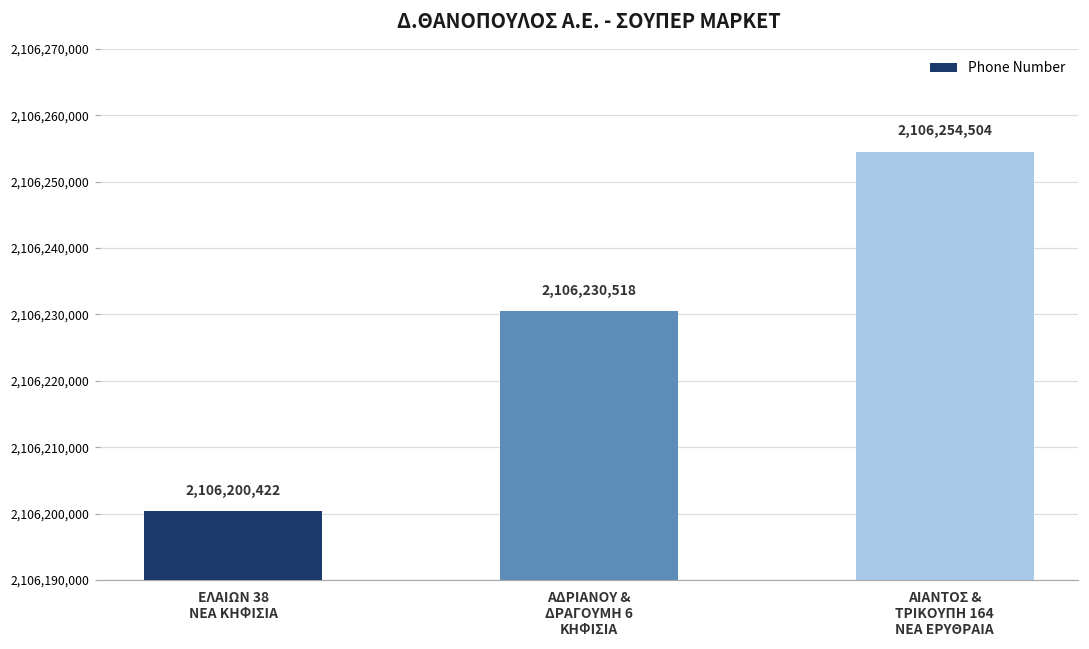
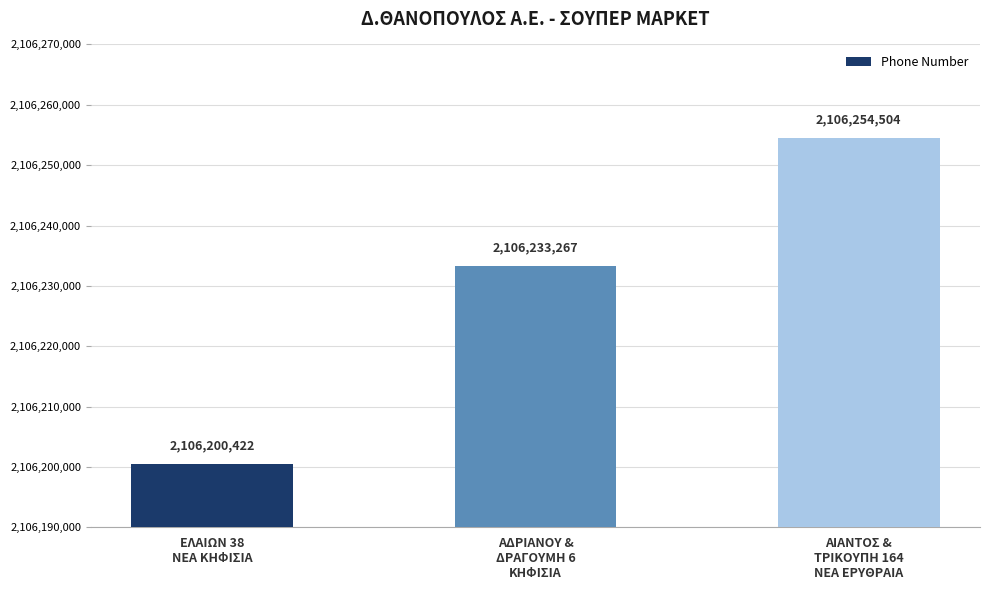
  {
    "ΕΛΑΙΩΝ 38 ΝΕΑ ΚΗΦΙΣΙΑ": "2,106,200,422",
-   "ΑΔΡΙΑΝΟΥ & ΔΡΑΓΟΥΜΗ 6 ΚΗΦΙΣΙΑ": "2,106,230,518",
+   "ΑΔΡΙΑΝΟΥ & ΔΡΑΓΟΥΜΗ 6 ΚΗΦΙΣΙΑ": "2,106,233,267",
    "ΑΙΑΝΤΟΣ & ΤΡΙΚΟΥΠΗ 164 ΝΕΑ ΕΡΥΘΡΑΙΑ": "2,106,254,504"
  }
